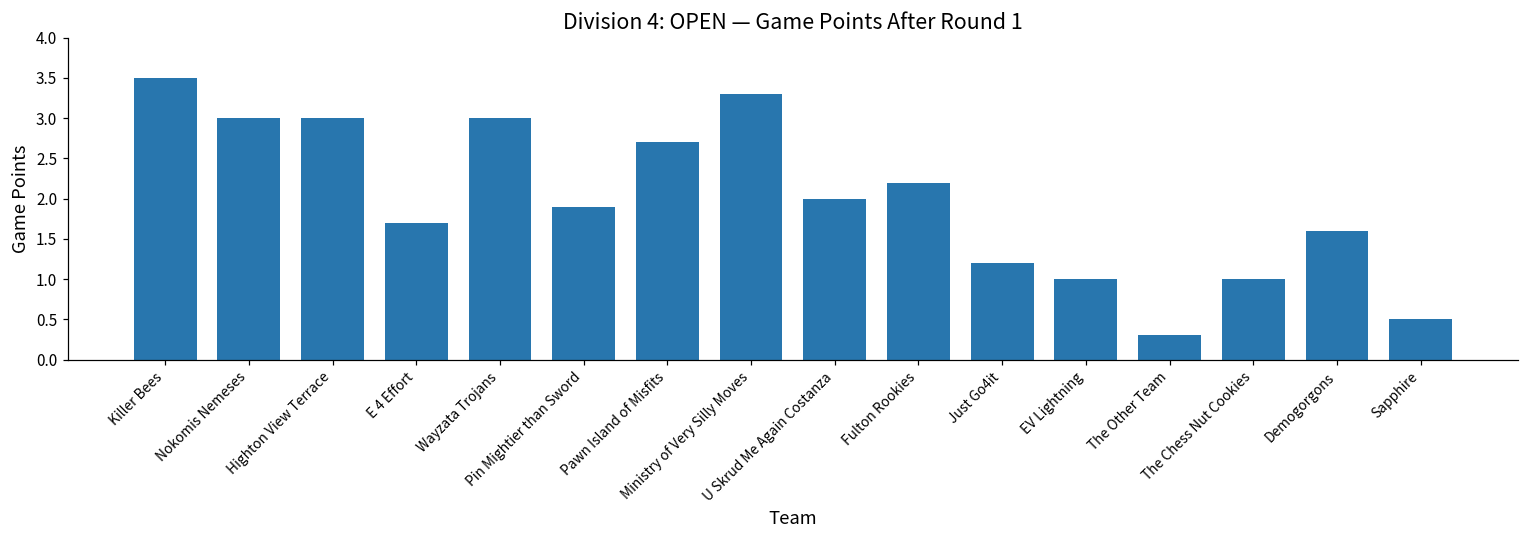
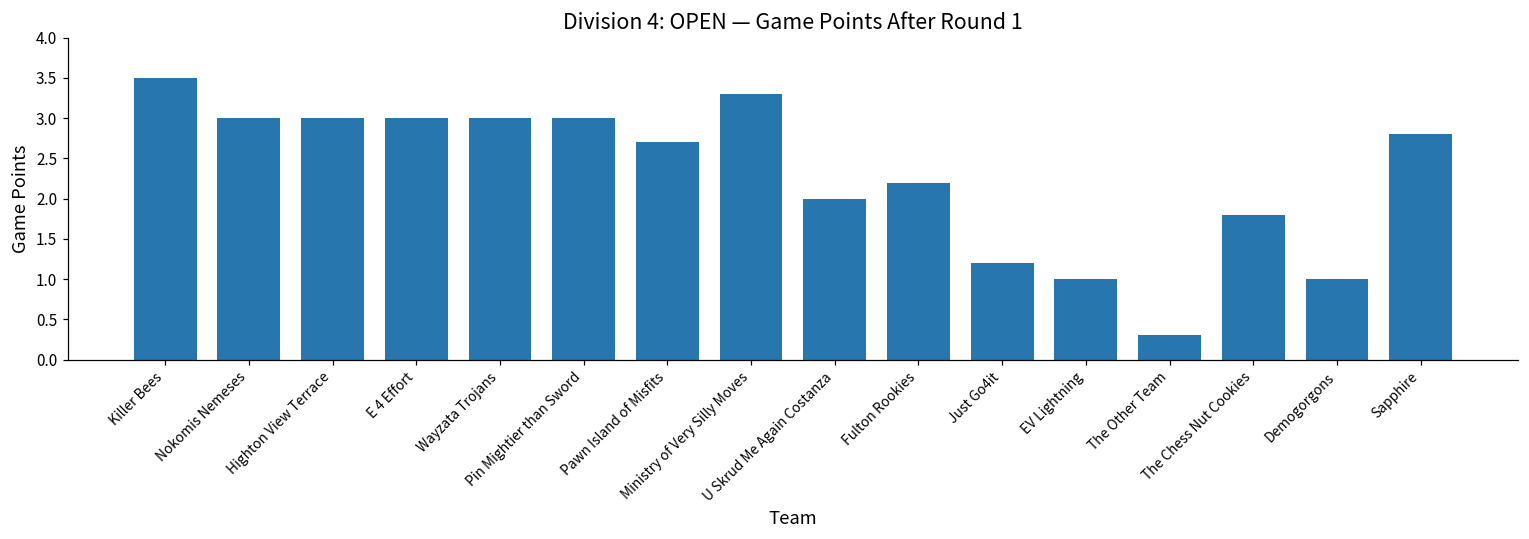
  {
    "Killer Bees": 3.5,
    "Nokomis Nemeses": 3.0,
    "Highton View Terrace": 3.0,
-   "E 4 Effort": 1.7,
+   "E 4 Effort": 3.0,
    "Wayzata Trojans": 3.0,
-   "Pin Mightier than Sword": 1.9,
+   "Pin Mightier than Sword": 3.0,
    "Pawn Island of Misfits": 2.7,
    "Ministry of Very Silly Moves": 3.3,
    "U Skrud Me Again Costanza": 2.0,
    "Fulton Rookies": 2.2,
    "Just Go4it": 1.2,
    "EV Lightning": 1.0,
    "The Other Team": 0.3,
-   "The Chess Nut Cookies": 1.0,
-   "Demogorgons": 1.6,
-   "Sapphire": 0.5
+   "The Chess Nut Cookies": 1.8,
+   "Demogorgons": 1.0,
+   "Sapphire": 2.8
  }
